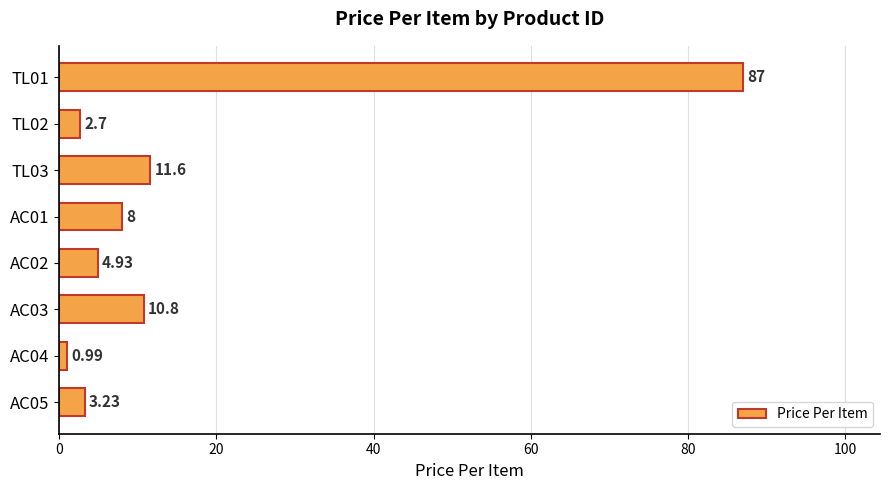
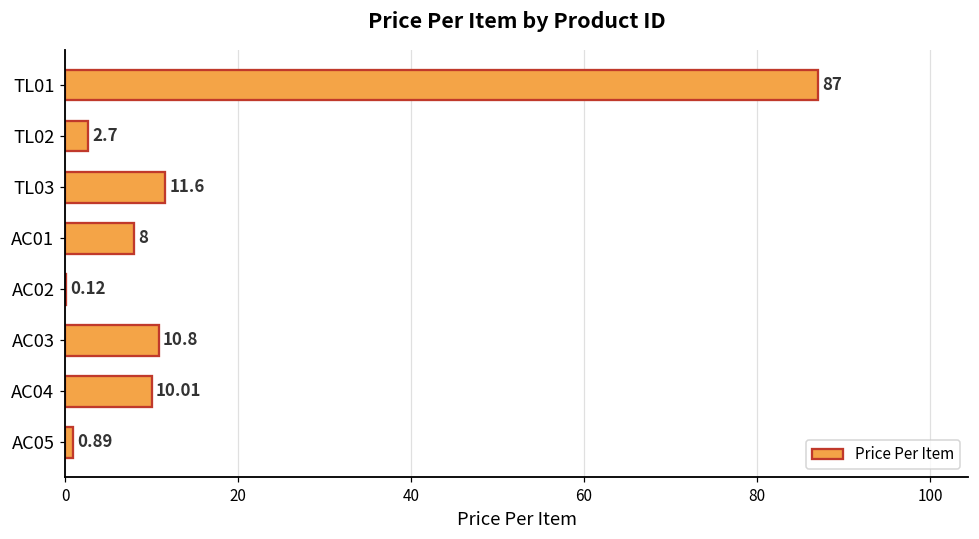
  {
    "TL01": 87,
    "TL02": 2.7,
    "TL03": 11.6,
    "AC01": 8,
-   "AC02": 4.93,
+   "AC02": 0.12,
    "AC03": 10.8,
-   "AC04": 0.99,
-   "AC05": 3.23
+   "AC04": 10.01,
+   "AC05": 0.89
  }
